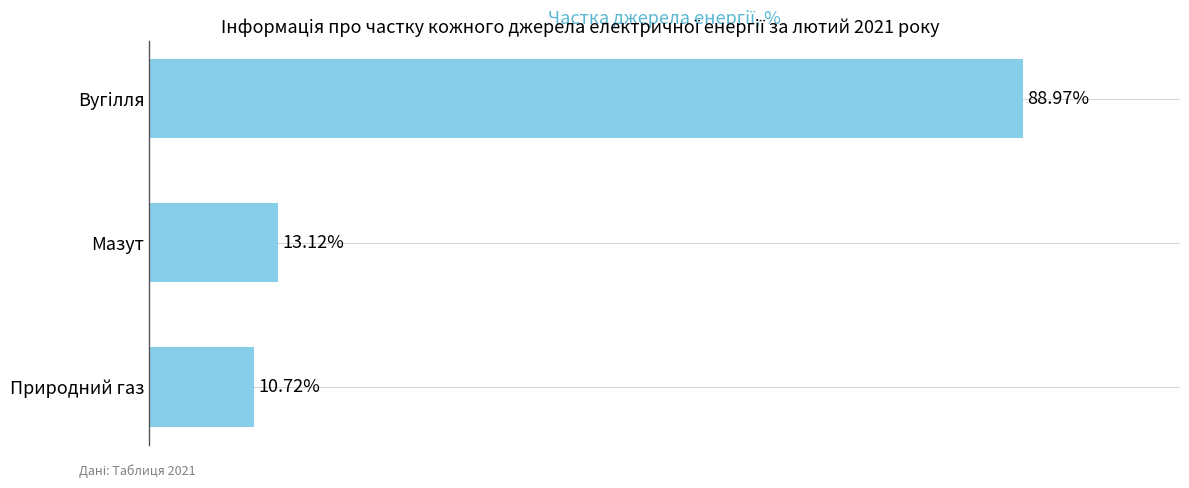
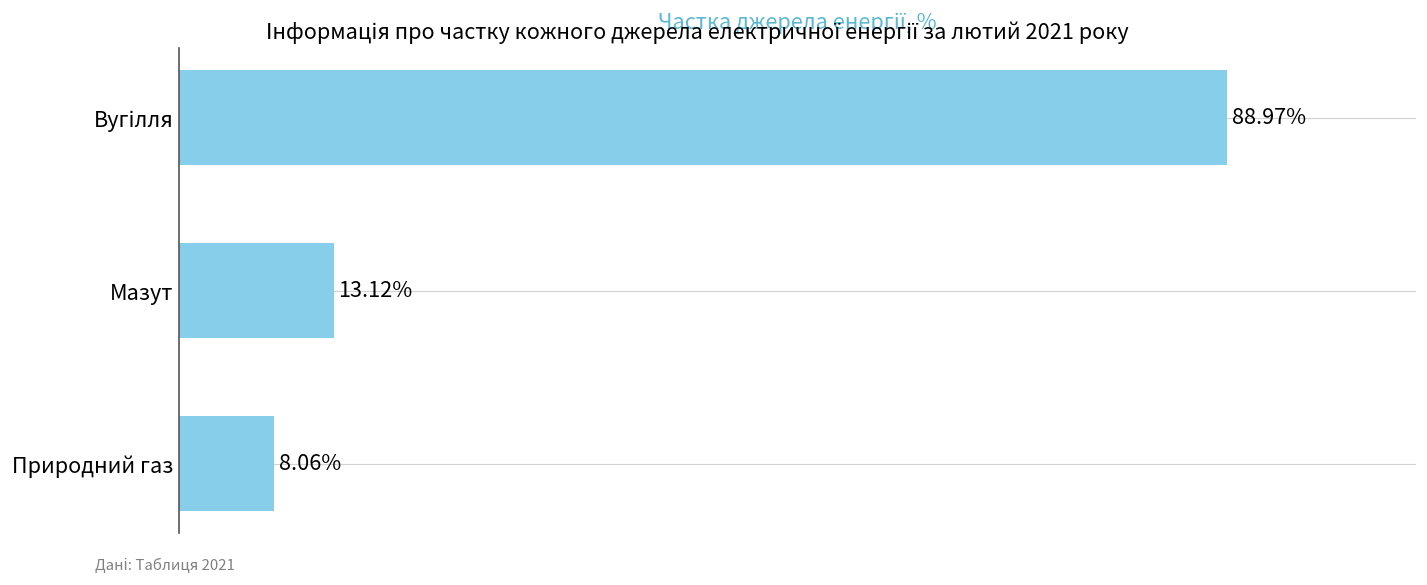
  {
    "Вугілля": "88.97%",
    "Мазут": "13.12%",
-   "Природний газ": "10.72%"
+   "Природний газ": "8.06%"
  }
